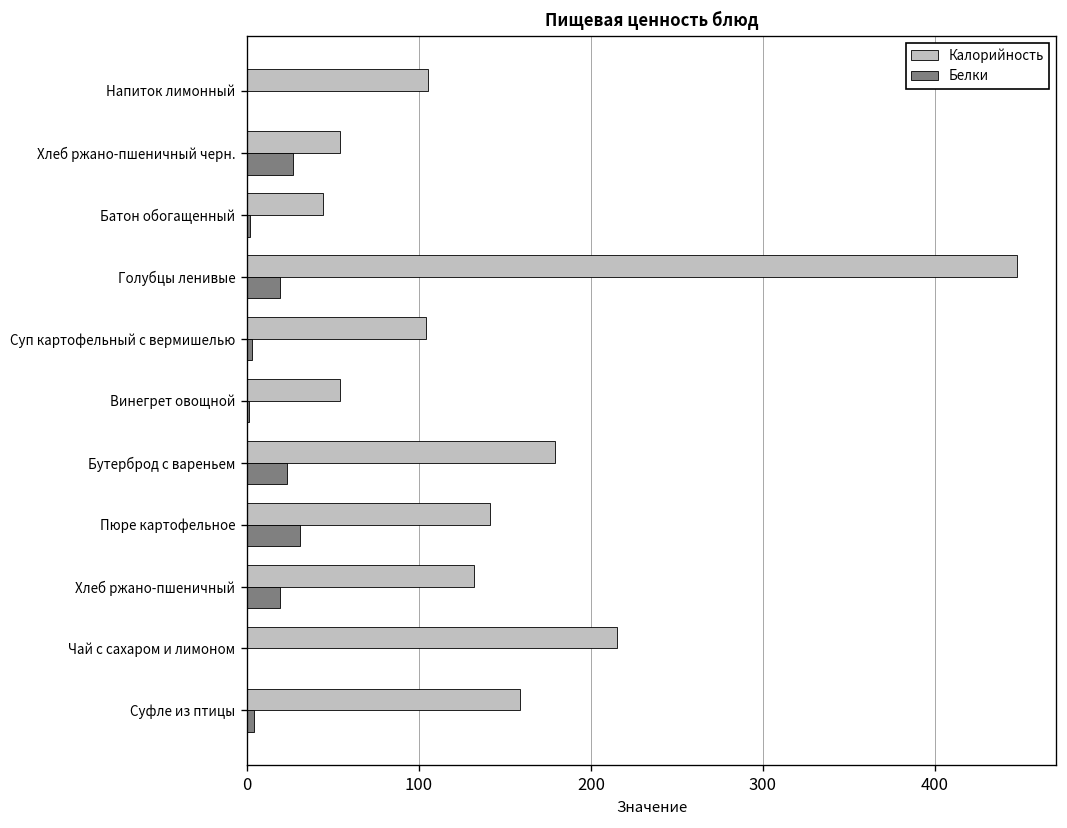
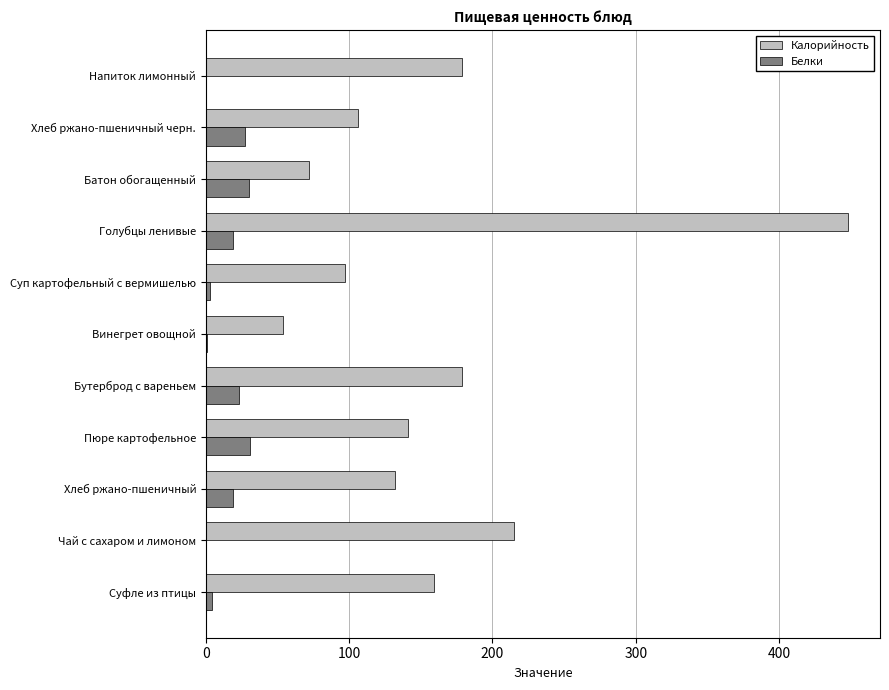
  {
    "Калорийность": {
-     "Напиток лимонный": 105,
-     "Хлеб ржано-пшеничный черн.": 54,
-     "Батон обогащенный": 44,
+     "Напиток лимонный": 179,
+     "Хлеб ржано-пшеничный черн.": 106,
+     "Батон обогащенный": 72,
      "Голубцы ленивые": 448,
-     "Суп картофельный с вермишелью": 104,
+     "Суп картофельный с вермишелью": 97,
      "Винегрет овощной": 54,
      "Бутерброд с вареньем": 179,
      "Пюре картофельное": 141,
      "Хлеб ржано-пшеничный": 132,
      "Чай с сахаром и лимоном": 215,
      "Суфле из птицы": 159
    },
    "Белки": {
      "Напиток лимонный": 0,
      "Хлеб ржано-пшеничный черн.": 27,
-     "Батон обогащенный": 2,
+     "Батон обогащенный": 30,
      "Голубцы ленивые": 19,
      "Суп картофельный с вермишелью": 3,
      "Бутерброд с вареньем": 23,
      "Пюре картофельное": 31,
      "Хлеб ржано-пшеничный": 19,
      "Чай с сахаром и лимоном": 0,
      "Суфле из птицы": 4
    }
  }
